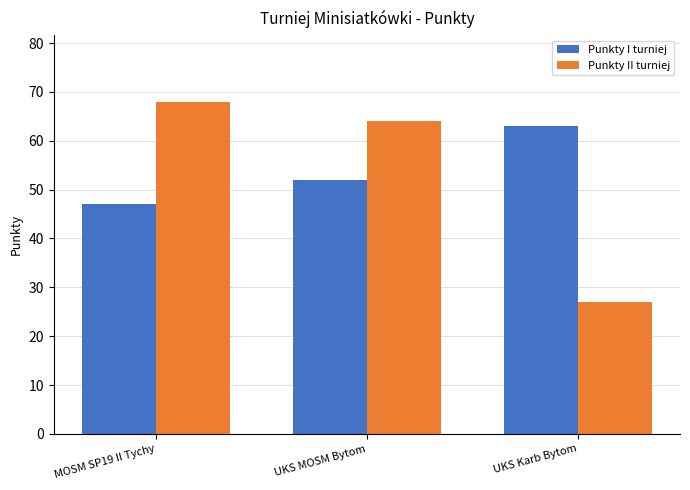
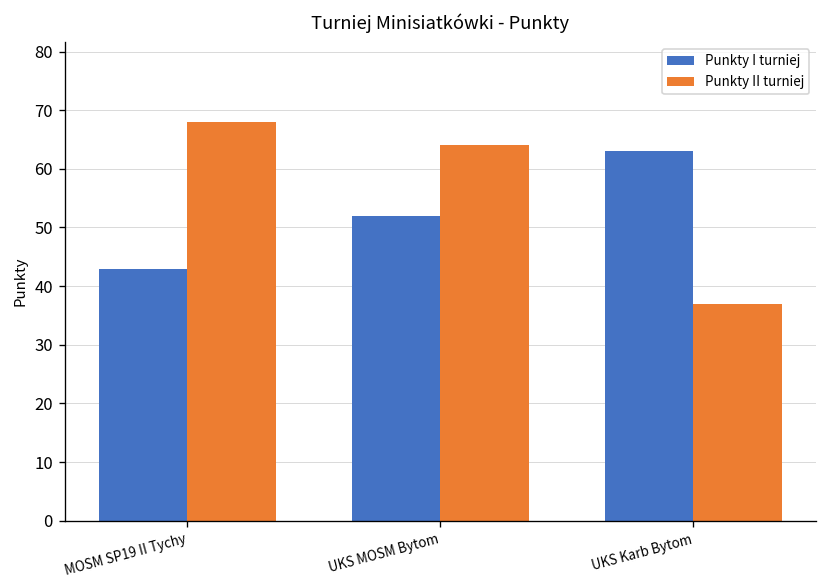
  {
    "Punkty I turniej": {
-     "MOSM SP19 II Tychy": 47,
+     "MOSM SP19 II Tychy": 43,
      "UKS MOSM Bytom": 52,
      "UKS Karb Bytom": 63
    },
    "Punkty II turniej": {
      "MOSM SP19 II Tychy": 68,
      "UKS MOSM Bytom": 64,
-     "UKS Karb Bytom": 27
+     "UKS Karb Bytom": 37
    }
  }
